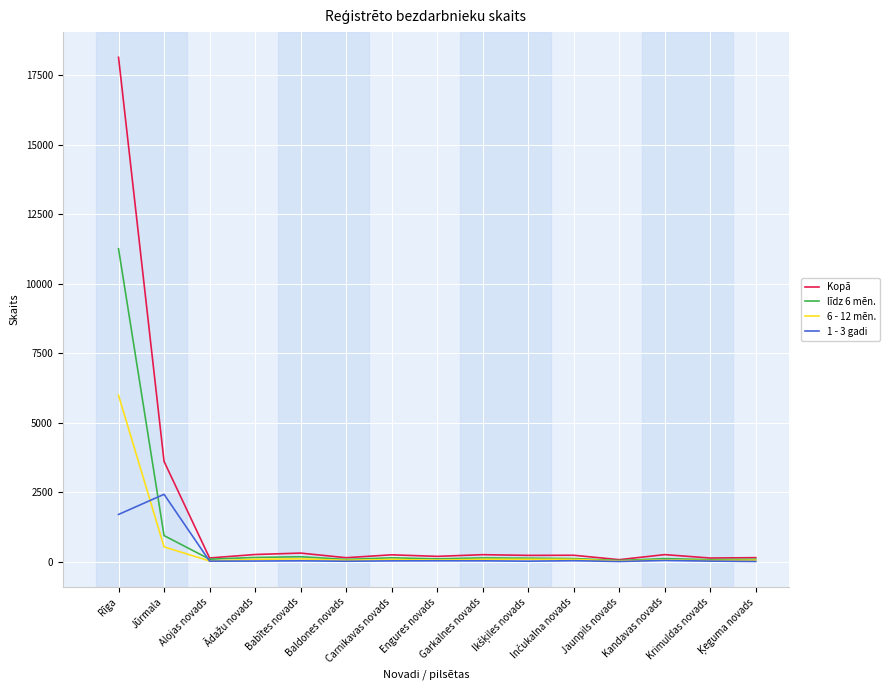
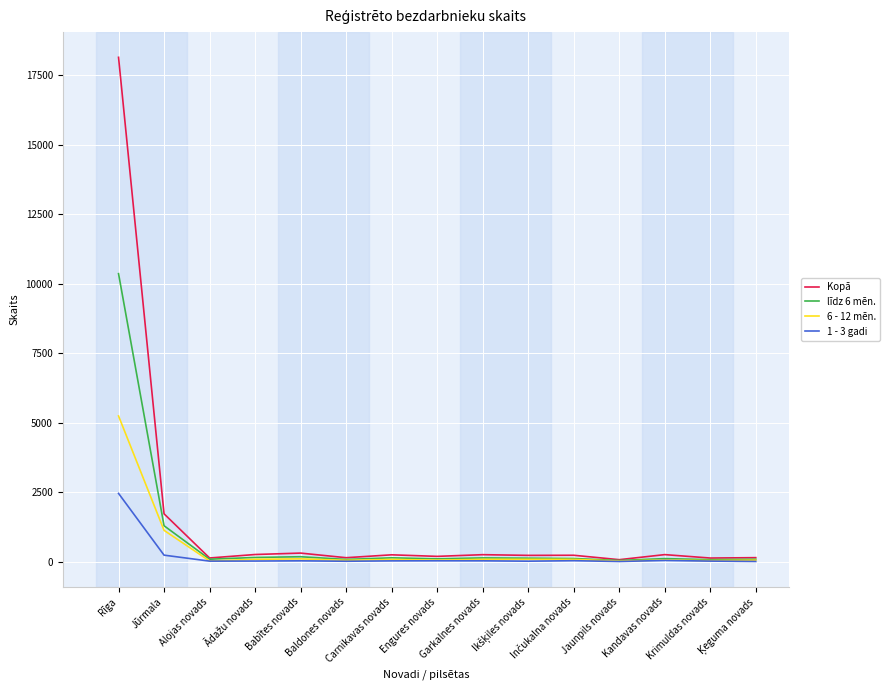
  {
    "Kopā": {
      "Rīga": 18200,
-     "Jūrmala": 3600,
+     "Jūrmala": 1700,
      "Ādažu novads": 300,
      "Babītes novads": 300,
      "Carnikavas novads": 200,
      "Garkalnes novads": 300,
      "Ikšķiles novads": 200,
      "Inčukalna novads": 200,
      "Kandavas novads": 300
    },
    "līdz 6 mēn.": {
-     "Rīga": 11300,
-     "Jūrmala": 900
+     "Rīga": 10400,
+     "Jūrmala": 1300
    },
    "6 - 12 mēn.": {
-     "Rīga": 6000,
-     "Jūrmala": 500
+     "Rīga": 5200,
+     "Jūrmala": 1100
    },
    "1 - 3 gadi": {
-     "Rīga": 1700,
-     "Jūrmala": 2400
+     "Rīga": 2500,
+     "Jūrmala": 200
    }
  }
